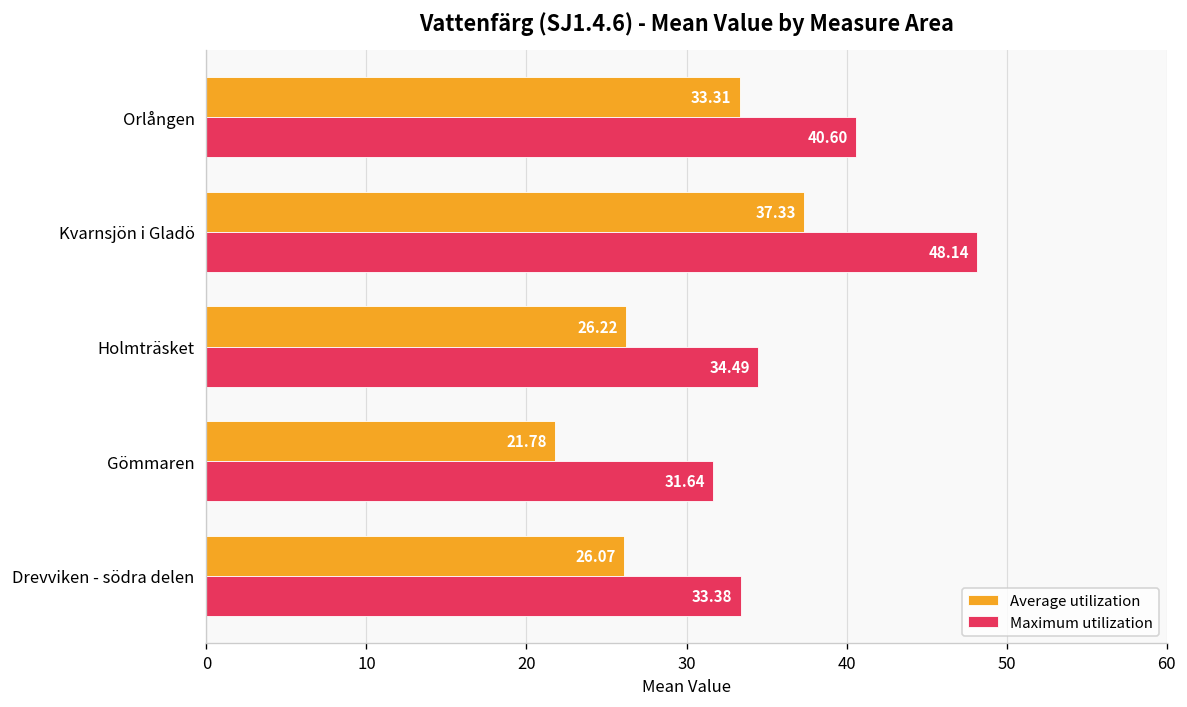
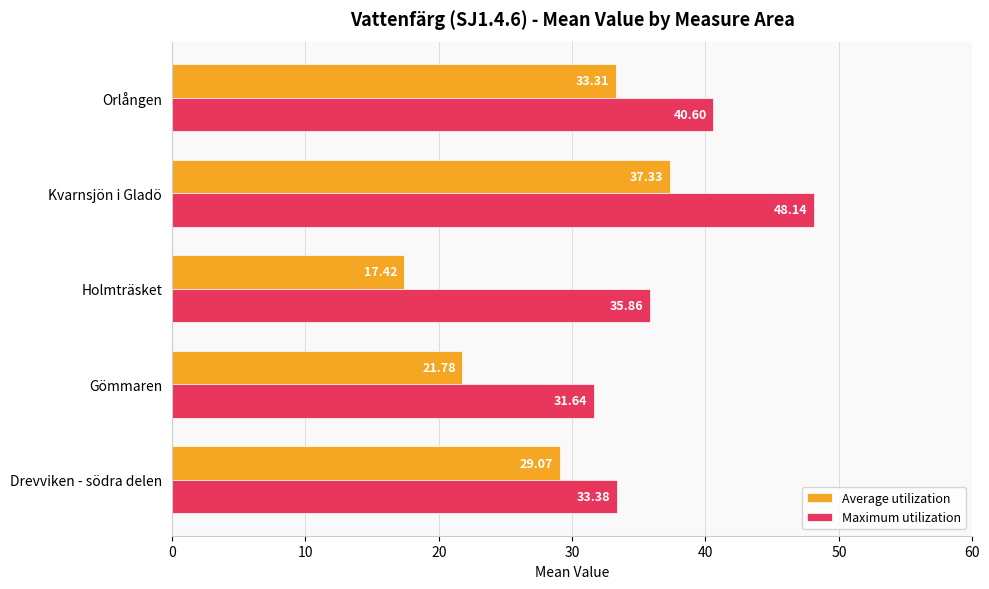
  {
    "Average utilization": {
      "Orlången": 33.31,
      "Kvarnsjön i Gladö": 37.33,
-     "Holmträsket": 26.22,
+     "Holmträsket": 17.42,
      "Gömmaren": 21.78,
-     "Drevviken - södra delen": 26.07
+     "Drevviken - södra delen": 29.07
    },
    "Maximum utilization": {
      "Orlången": 40.60,
      "Kvarnsjön i Gladö": 48.14,
-     "Holmträsket": 34.49,
+     "Holmträsket": 35.86,
      "Gömmaren": 31.64,
      "Drevviken - södra delen": 33.38
    }
  }
